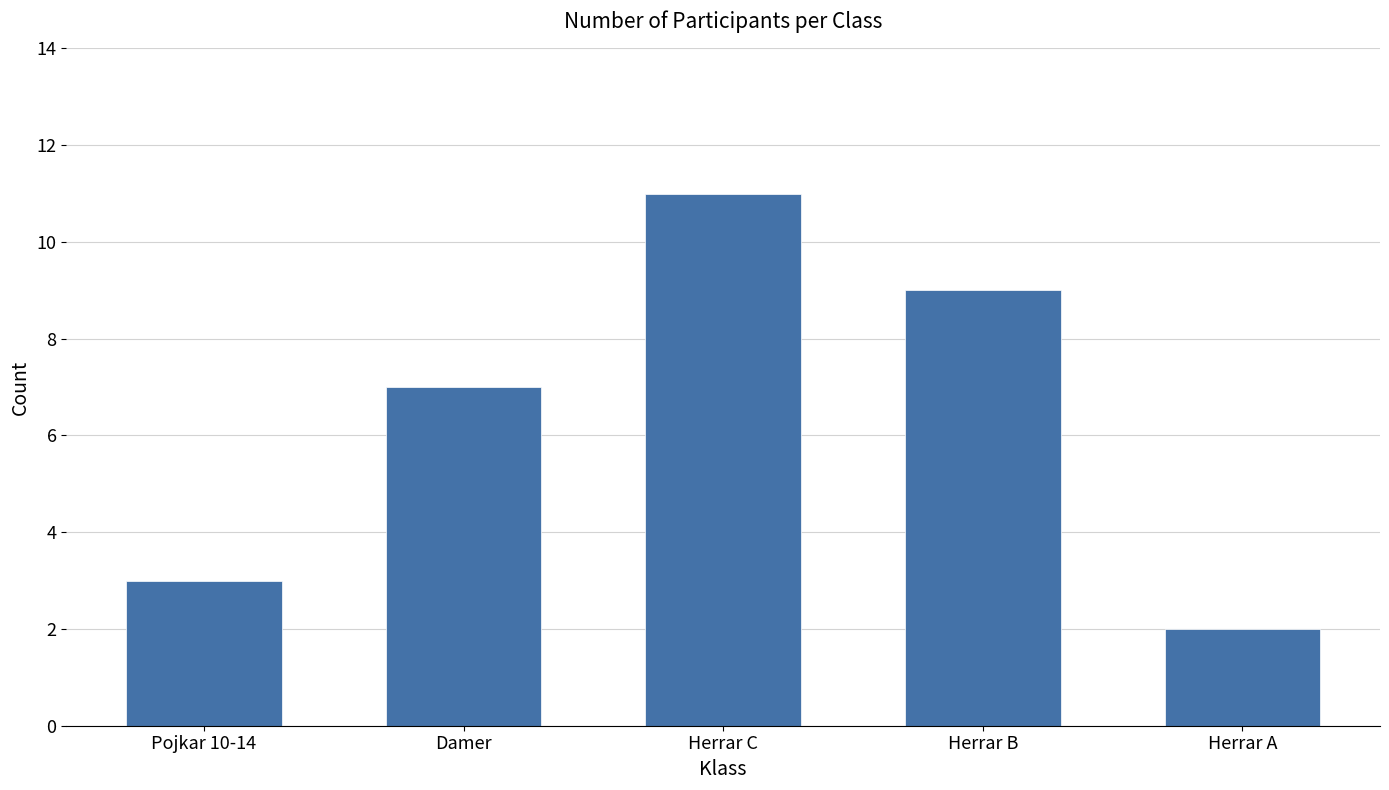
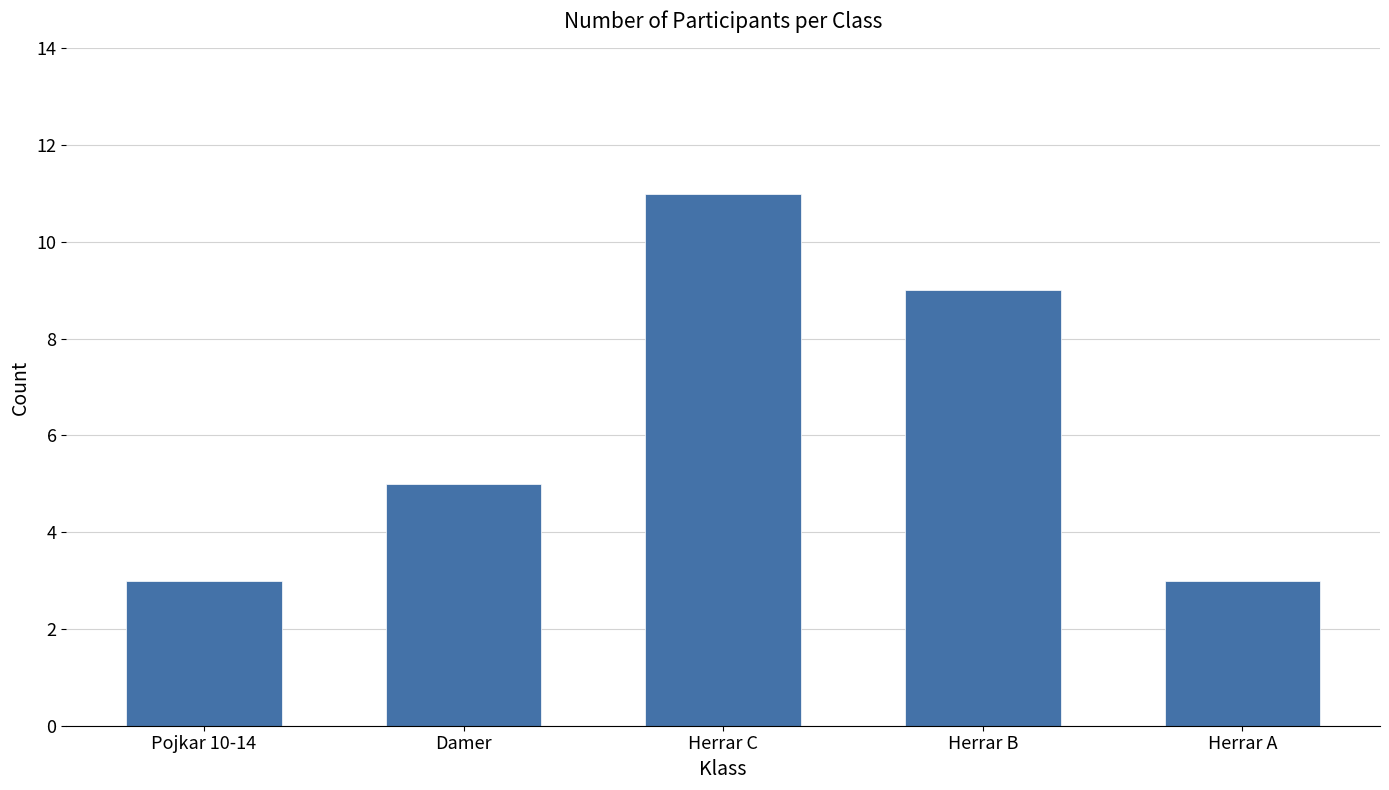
  {
    "Pojkar 10-14": 3,
-   "Damer": 7,
+   "Damer": 5,
    "Herrar C": 11,
    "Herrar B": 9,
-   "Herrar A": 2
+   "Herrar A": 3
  }
